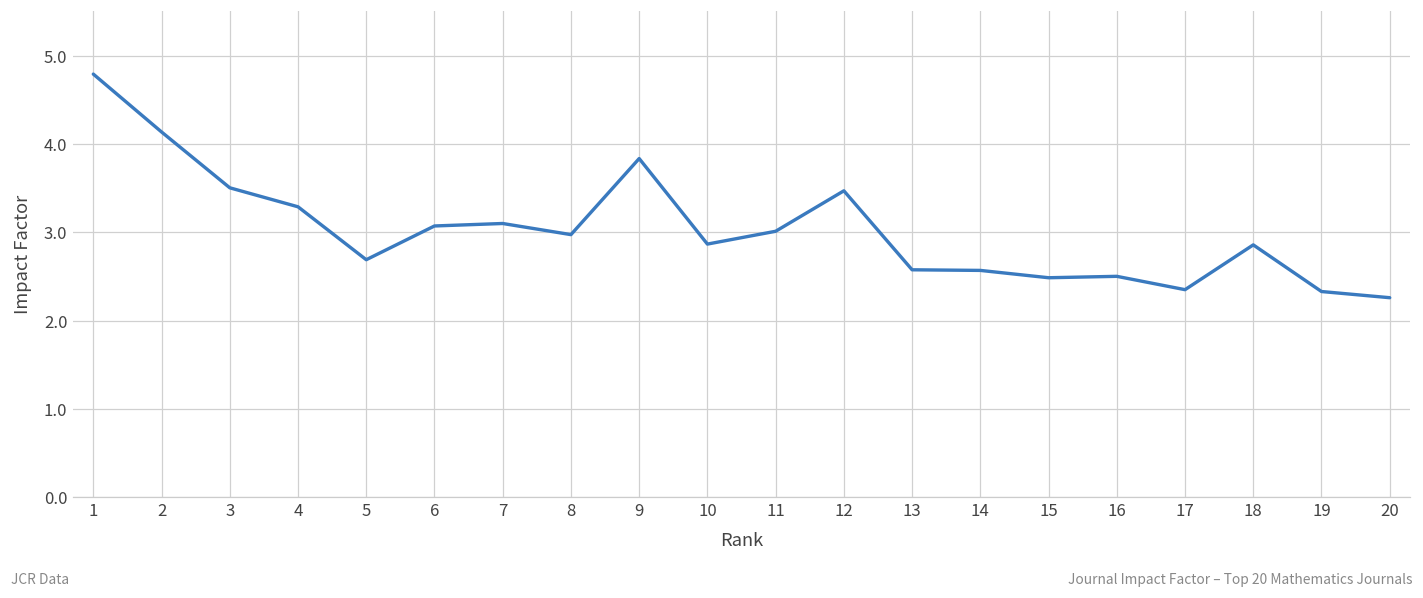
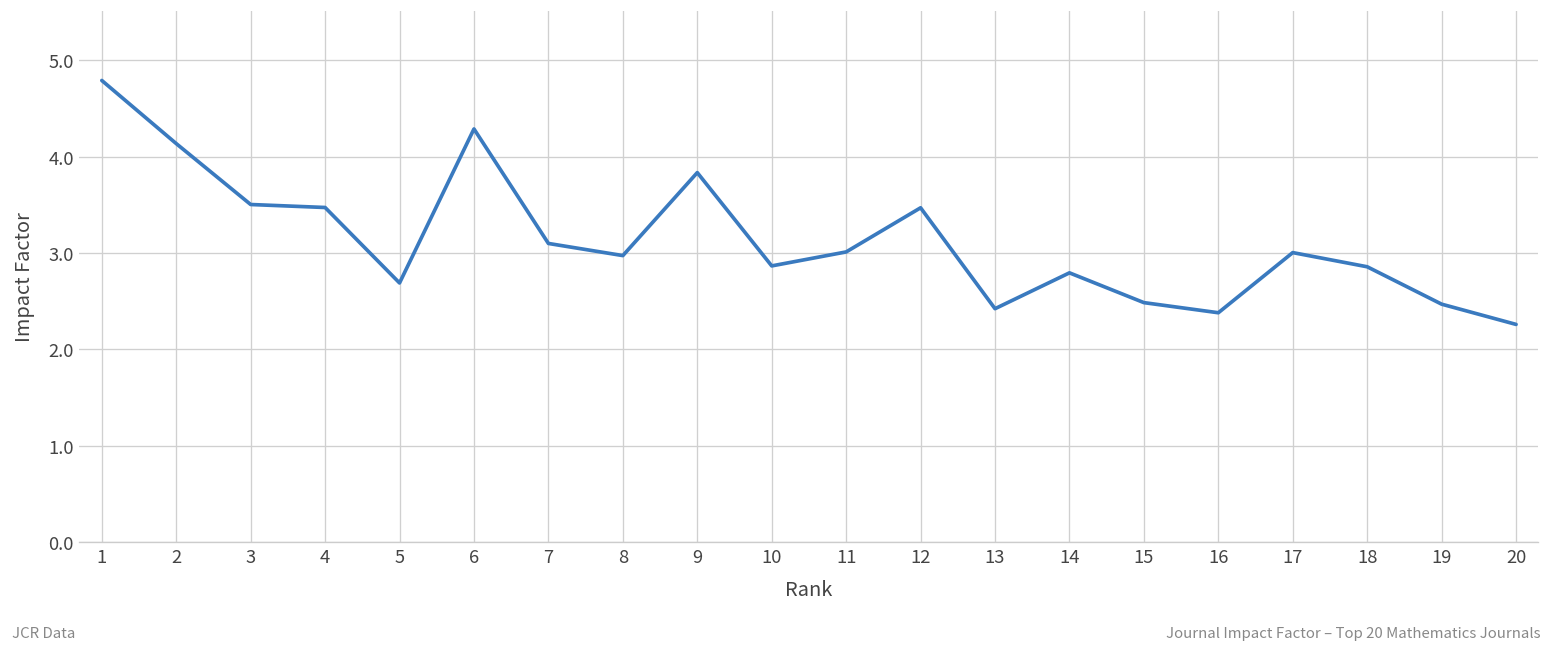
  {
    "1": 4.8,
    "2": 4.1,
    "3": 3.5,
-   "4": 3.3,
+   "4": 3.5,
    "5": 2.7,
-   "6": 3.1,
+   "6": 4.3,
    "7": 3.1,
    "8": 3.0,
    "9": 3.8,
    "10": 2.9,
    "11": 3.0,
    "12": 3.5,
-   "13": 2.6,
-   "14": 2.6,
+   "13": 2.4,
+   "14": 2.8,
    "15": 2.5,
-   "16": 2.5,
-   "17": 2.4,
+   "16": 2.4,
+   "17": 3.0,
    "18": 2.9,
-   "19": 2.3,
+   "19": 2.5,
    "20": 2.3
  }
